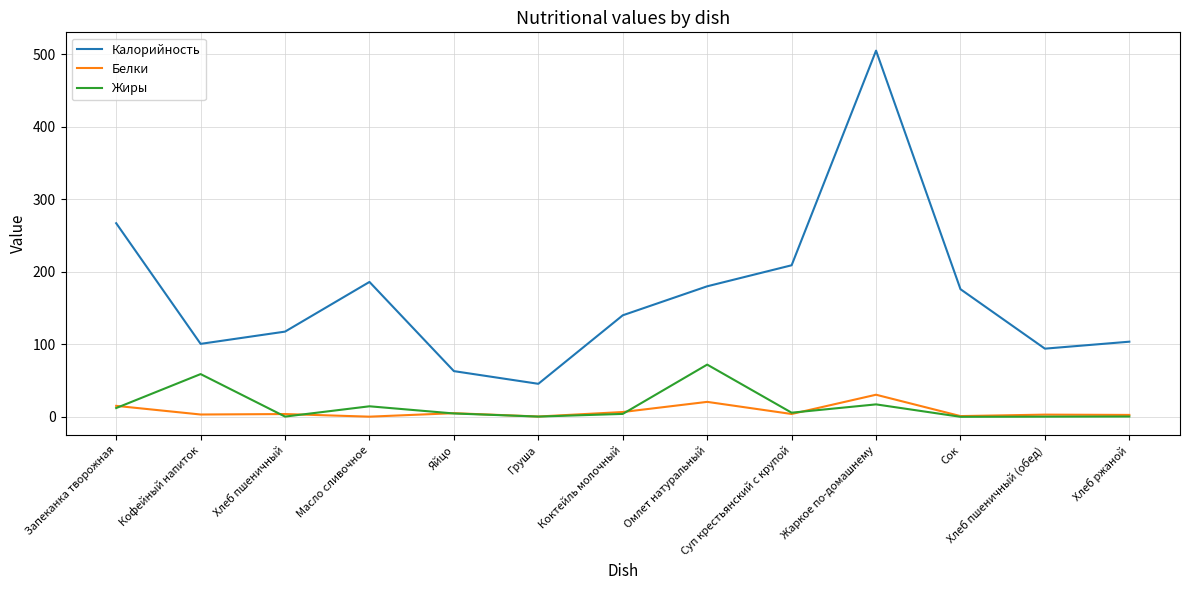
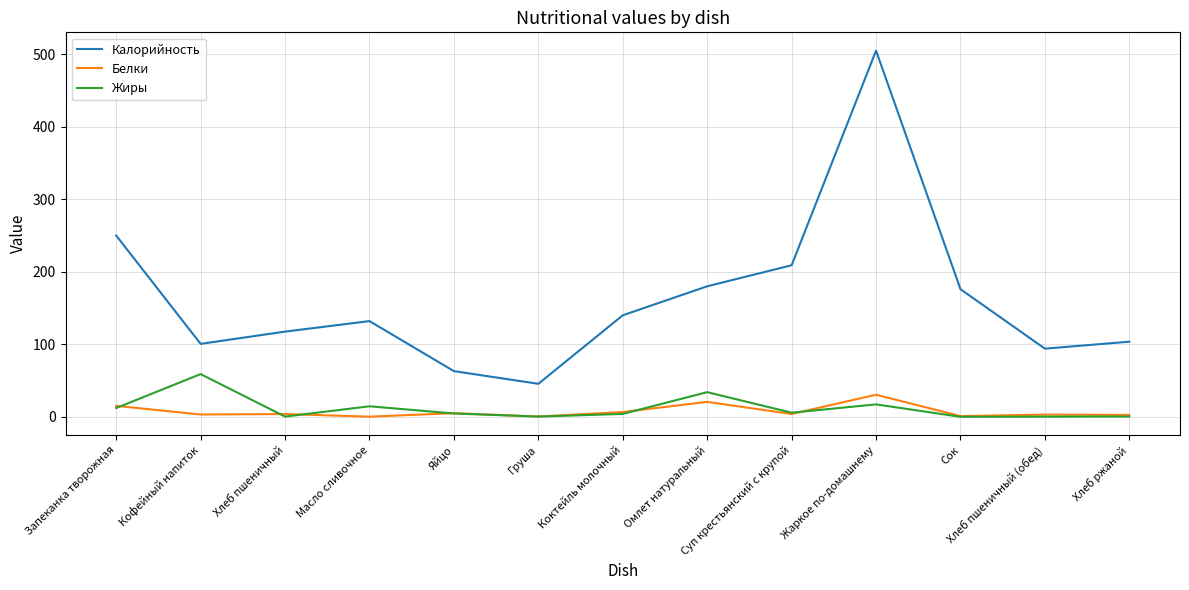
  {
    "Калорийность": {
-     "Запеканка творожная": 270,
+     "Запеканка творожная": 250,
      "Кофейный напиток": 100,
      "Хлеб пшеничный": 120,
-     "Масло сливочное": 190,
+     "Масло сливочное": 130,
      "Яйцо": 60,
      "Груша": 50,
      "Коктейль молочный": 140,
      "Омлет натуральный": 180,
      "Суп крестьянский с крупой": 210,
      "Жаркое по-домашнему": 510,
      "Сок": 180,
      "Хлеб пшеничный (обед)": 90,
      "Хлеб ржаной": 100
    },
    "Белки": {
      "Кофейный напиток": 0,
      "Масло сливочное": 0,
      "Омлет натуральный": 20,
      "Жаркое по-домашнему": 30
    },
    "Жиры": {
      "Кофейный напиток": 60,
      "Масло сливочное": 10,
-     "Омлет натуральный": 70,
+     "Омлет натуральный": 30,
      "Жаркое по-домашнему": 20
    }
  }
